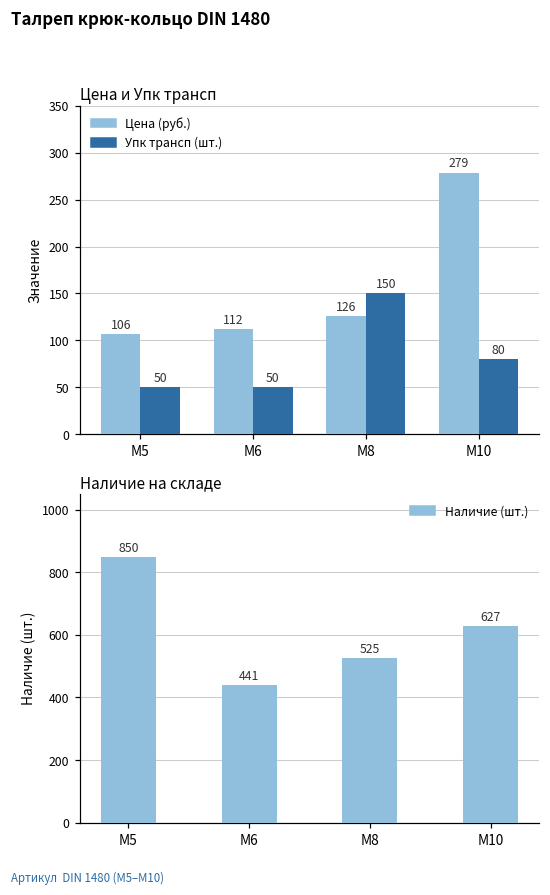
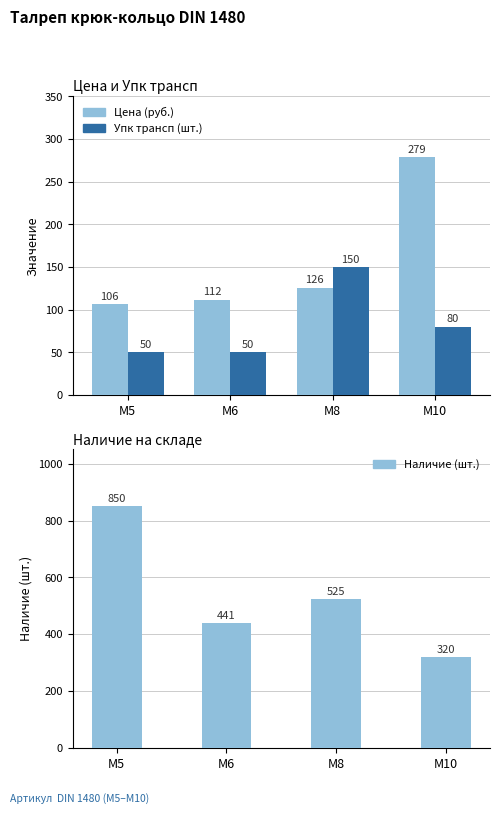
  {
    "Наличие на складе": {
      "М5": 850,
      "М6": 441,
      "М8": 525,
-     "М10": 627
+     "М10": 320
    }
  }
